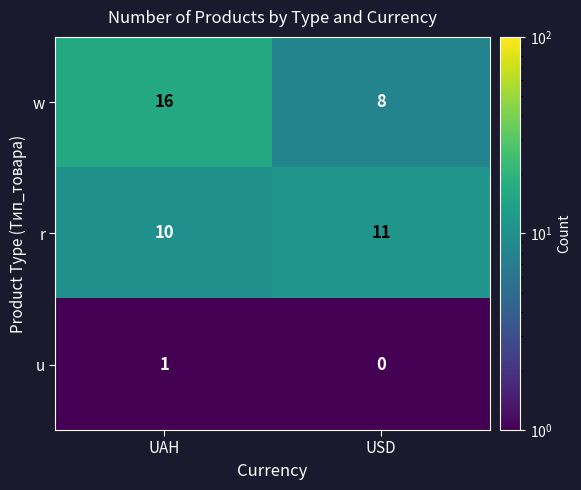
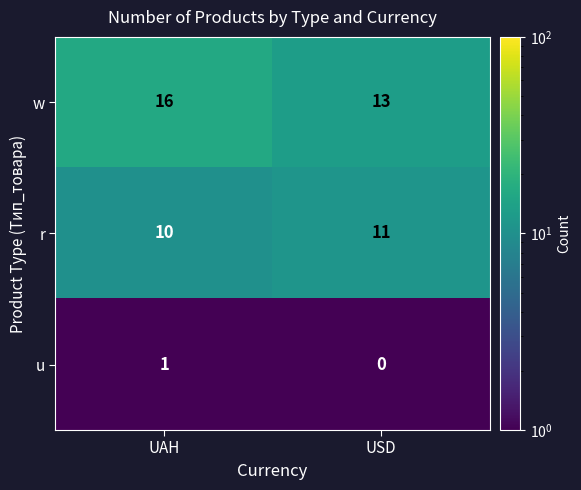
  {
    "w": {
      "UAH": 16,
-     "USD": 8
+     "USD": 13
    },
    "r": {
      "UAH": 10,
      "USD": 11
    },
    "u": {
      "UAH": 1,
      "USD": 0
    }
  }
